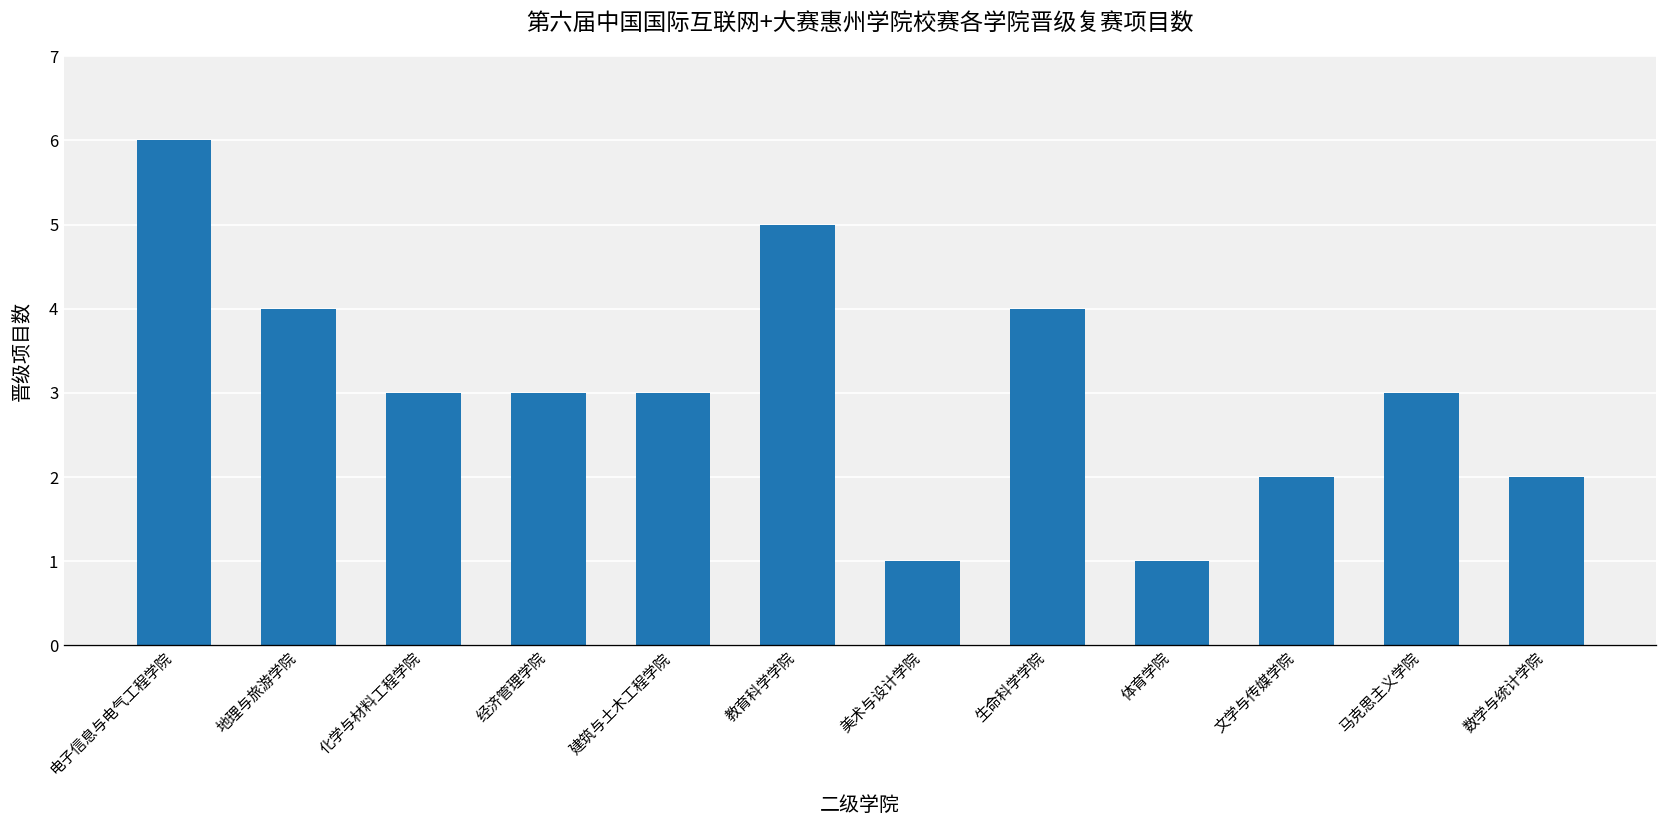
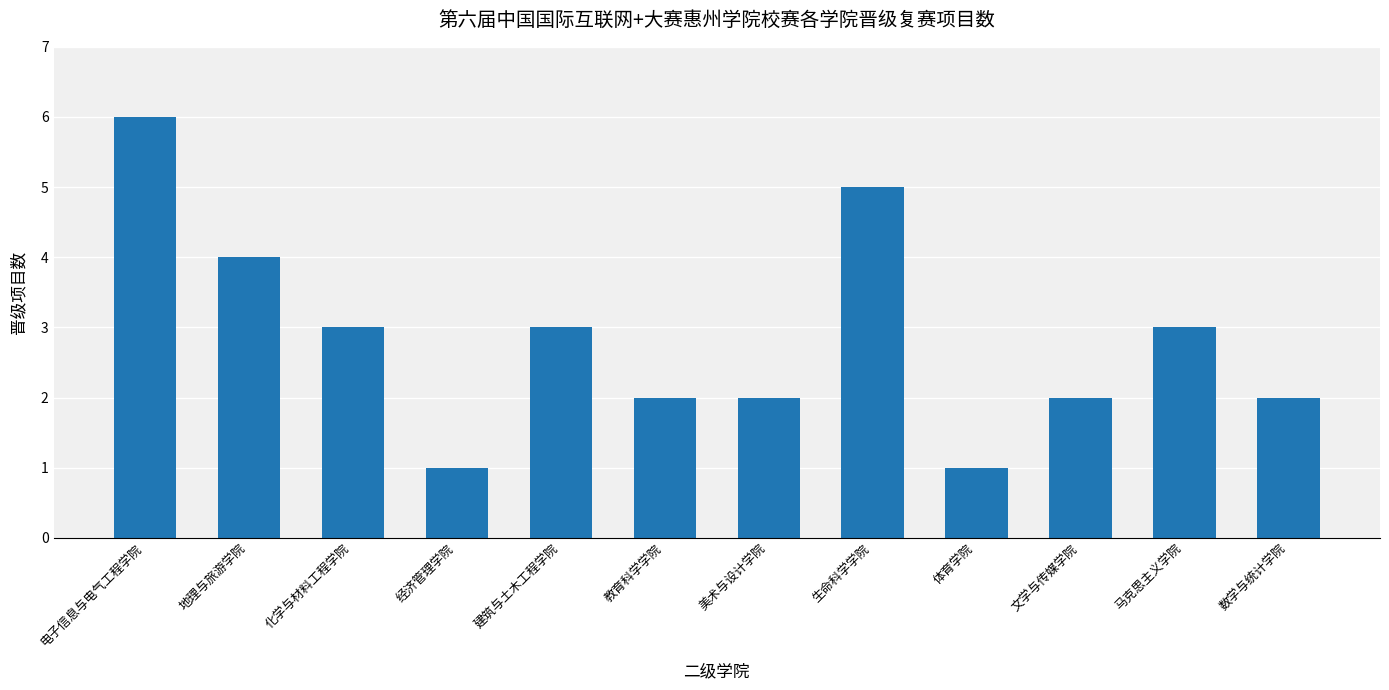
  {
    "电子信息与电气工程学院": 6,
    "地理与旅游学院": 4,
    "化学与材料工程学院": 3,
-   "经济管理学院": 3,
+   "经济管理学院": 1,
    "建筑与土木工程学院": 3,
-   "教育科学学院": 5,
-   "美术与设计学院": 1,
-   "生命科学学院": 4,
+   "教育科学学院": 2,
+   "美术与设计学院": 2,
+   "生命科学学院": 5,
    "体育学院": 1,
    "文学与传媒学院": 2,
    "马克思主义学院": 3,
    "数学与统计学院": 2
  }
